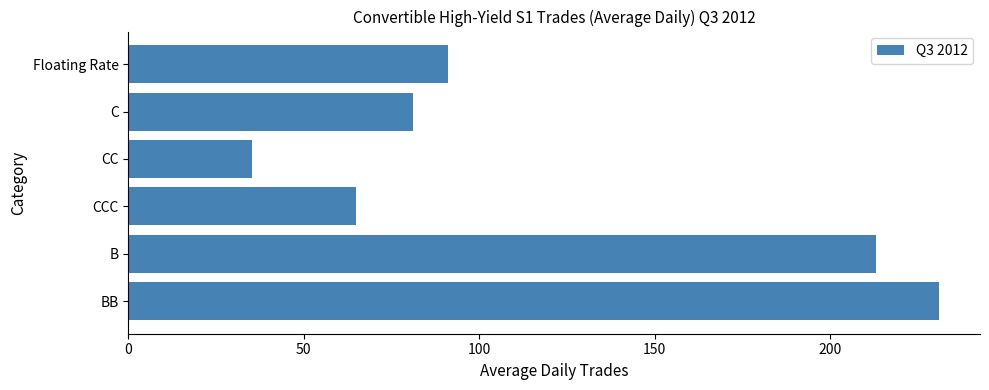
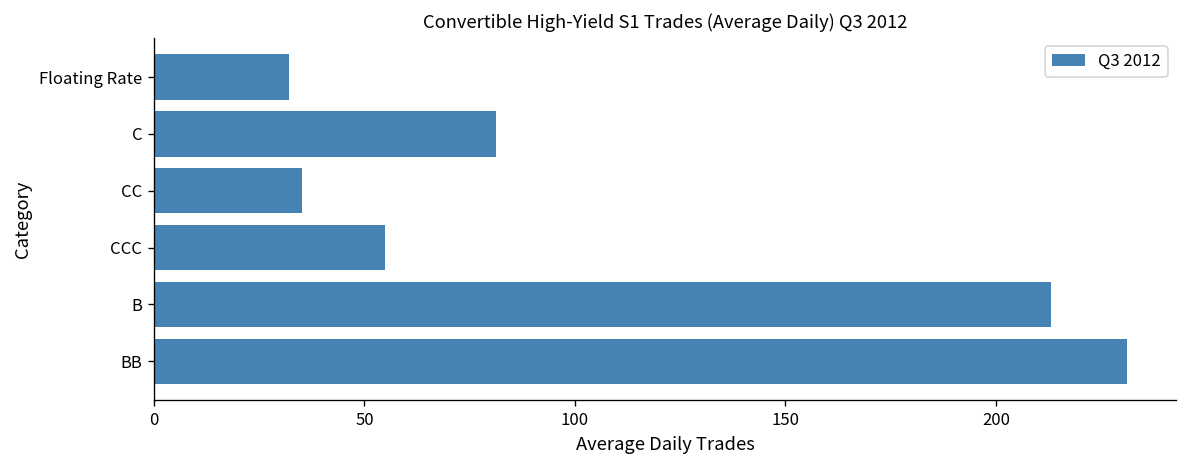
  {
-   "Floating Rate": 91,
+   "Floating Rate": 32,
    "C": 81,
    "CC": 35,
-   "CCC": 65,
+   "CCC": 55,
    "B": 213,
    "BB": 231
  }
